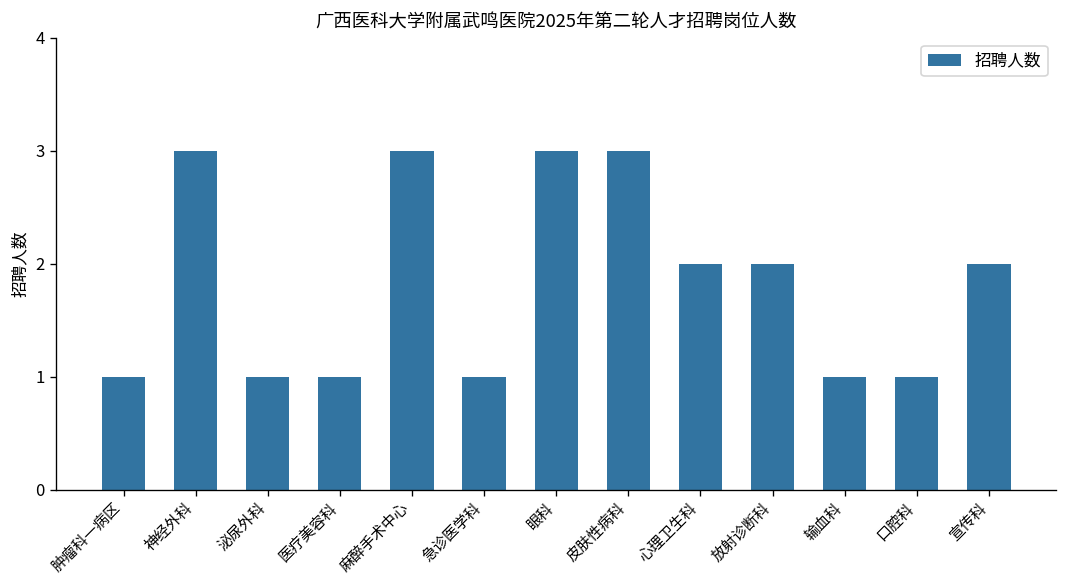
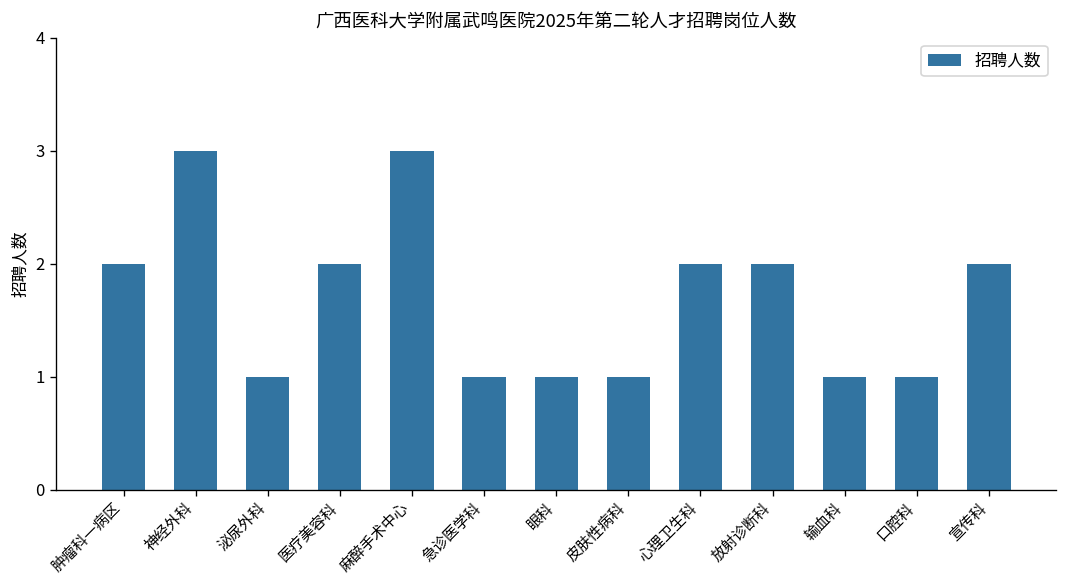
  {
-   "肿瘤科一病区": 1,
+   "肿瘤科一病区": 2,
    "神经外科": 3,
    "泌尿外科": 1,
-   "医疗美容科": 1,
+   "医疗美容科": 2,
    "麻醉手术中心": 3,
    "急诊医学科": 1,
-   "眼科": 3,
-   "皮肤性病科": 3,
+   "眼科": 1,
+   "皮肤性病科": 1,
    "心理卫生科": 2,
    "放射诊断科": 2,
    "输血科": 1,
    "口腔科": 1,
    "宣传科": 2
  }
